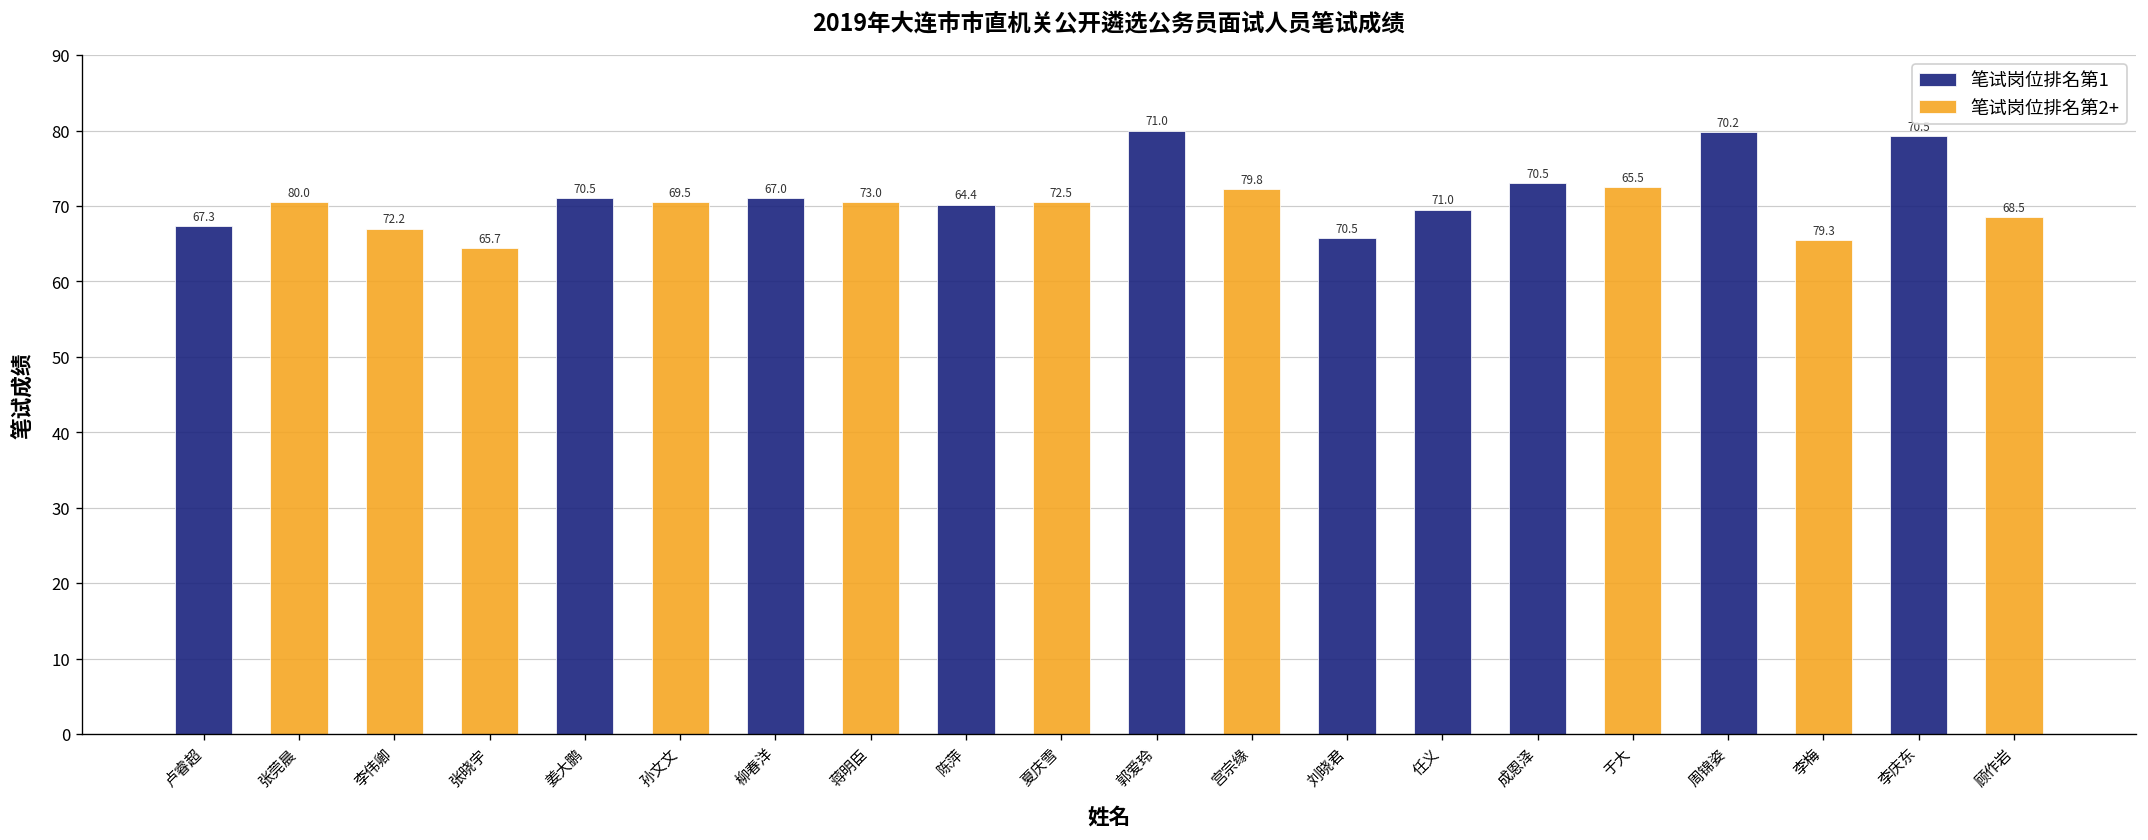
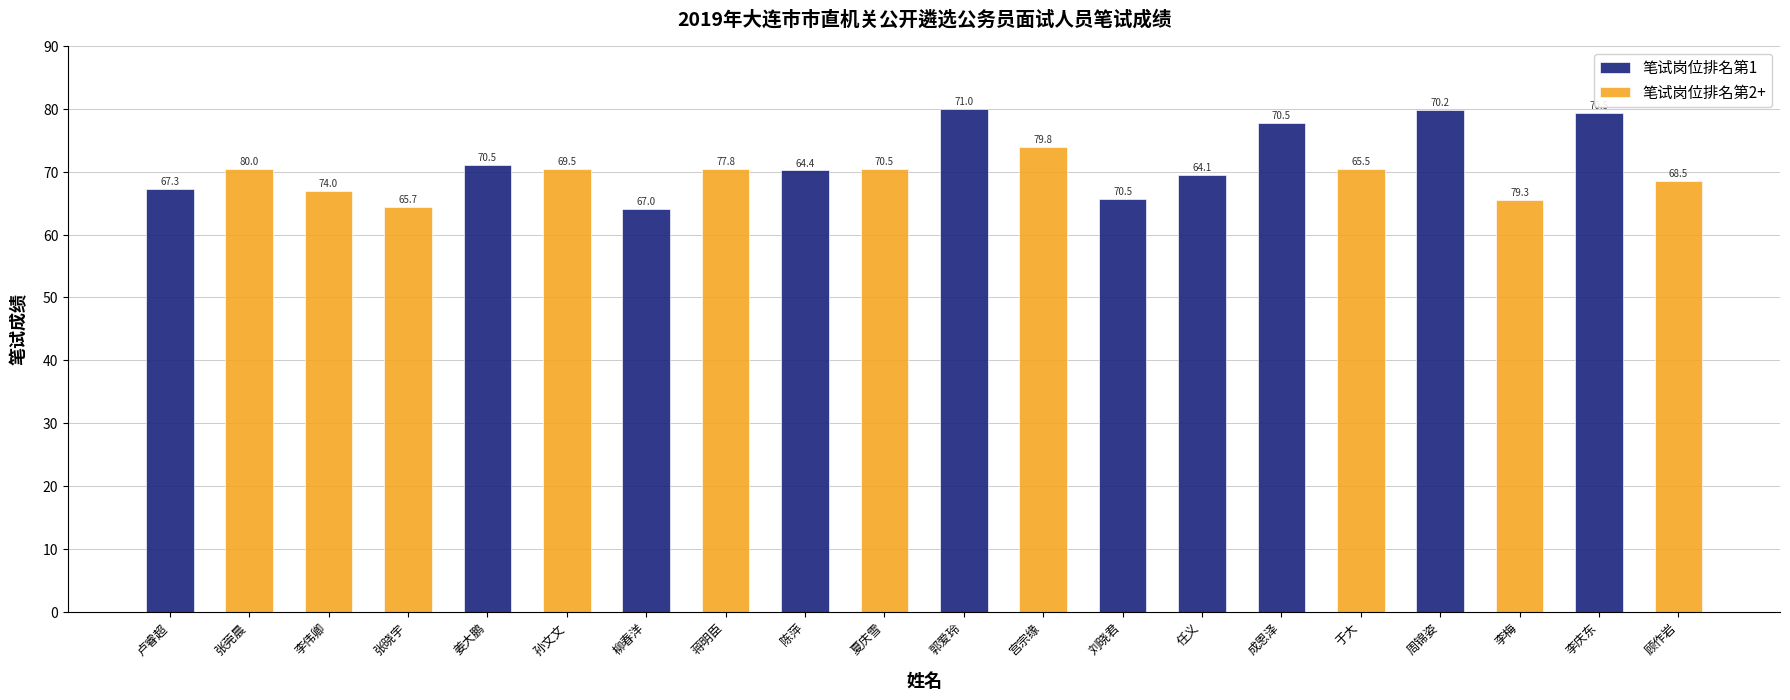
  {
    "笔试岗位排名第1": {
      "卢睿超": 67.3,
-     "柳春洋": 71.0,
-     "成恩泽": 73.0
+     "柳春洋": 64.1,
+     "成恩泽": 77.8
    },
    "笔试岗位排名第2+": {
-     "宫宗缘": 72.2,
-     "于大": 72.5,
+     "宫宗缘": 74.0,
+     "于大": 70.5,
      "顾作岩": 68.5
    }
  }
